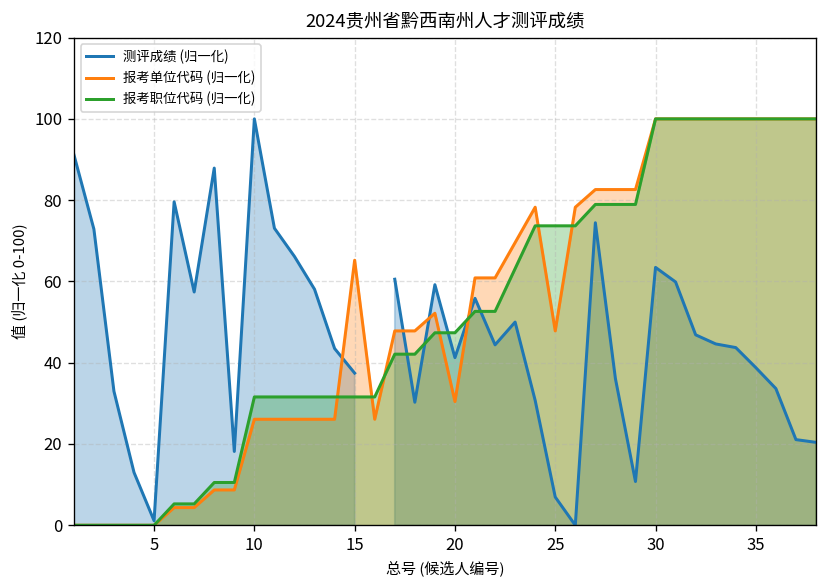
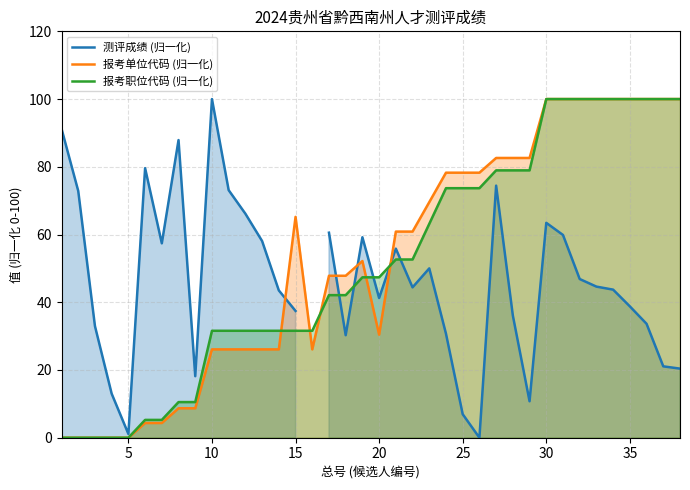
  {
    "测评成绩 (归一化)": {
      "5": 1,
      "10": 100,
      "15": 37,
      "20": 41,
      "25": 7,
      "30": 63,
      "35": 39
    },
    "报考单位代码 (归一化)": {
      "10": 26,
      "15": 65,
      "20": 30,
-     "25": 48
+     "25": 78
    },
    "报考职位代码 (归一化)": {
      "10": 32,
      "15": 32,
      "20": 47,
      "25": 74
    }
  }
